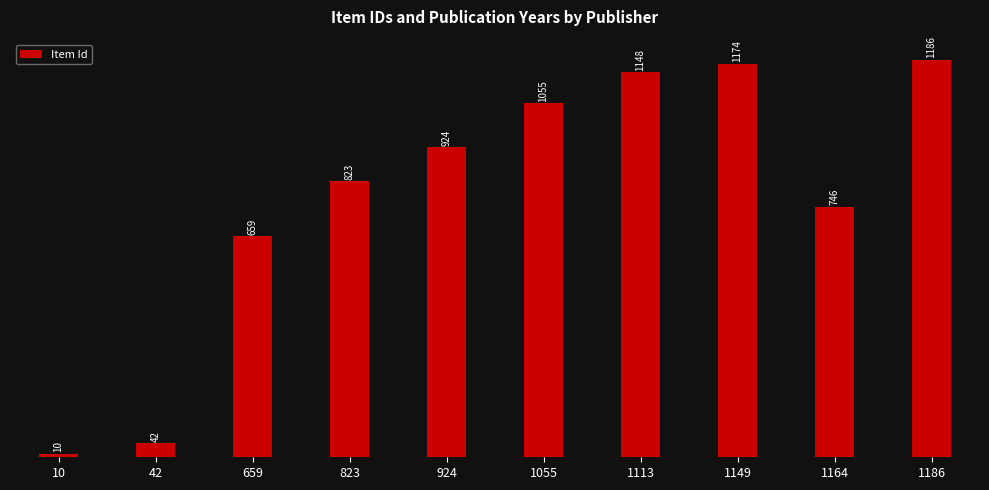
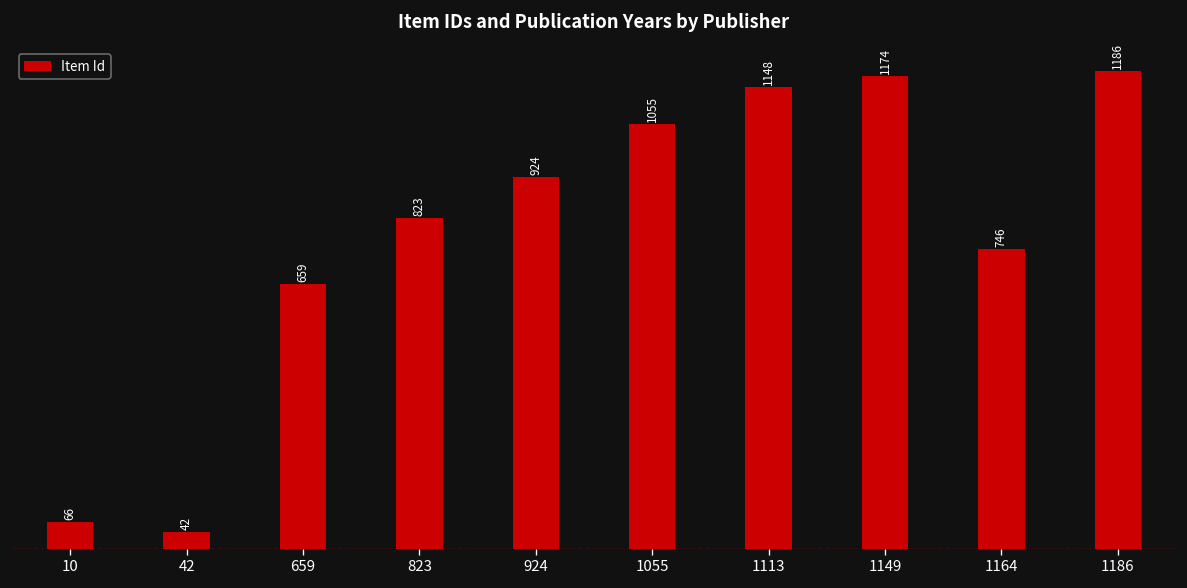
  {
-   "10": 10,
+   "10": 66,
    "42": 42,
    "659": 659,
    "823": 823,
    "924": 924,
    "1055": 1055,
    "1113": 1148,
    "1149": 1174,
    "1164": 746,
    "1186": 1186
  }
